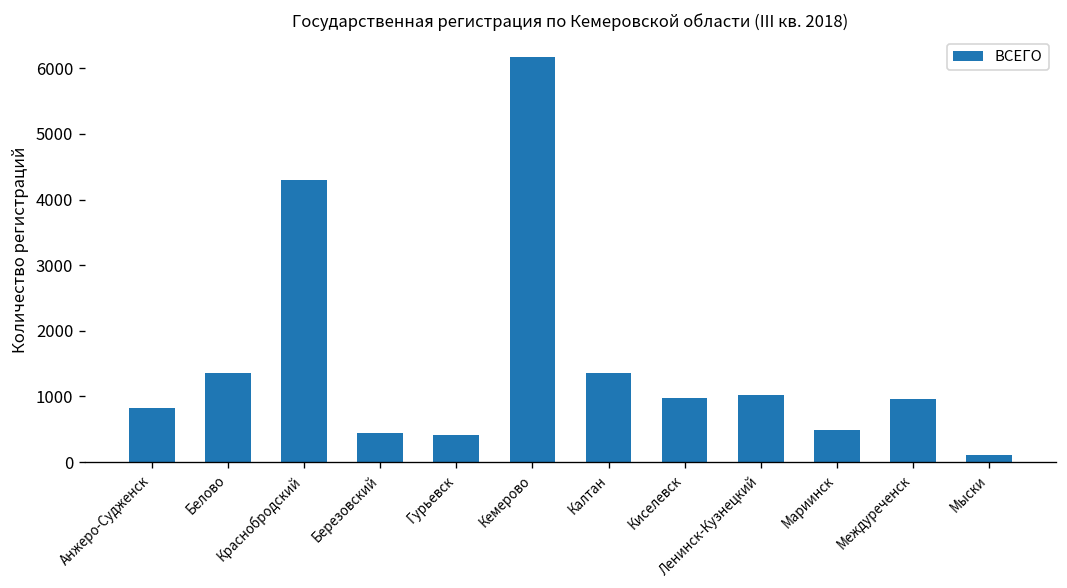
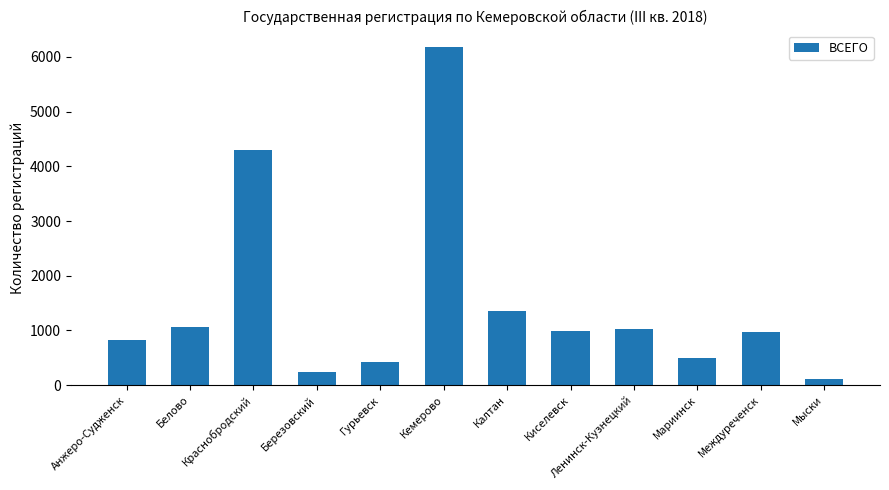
  {
    "Анжеро-Судженск": 800,
-   "Белово": 1400,
+   "Белово": 1100,
    "Краснобродский": 4300,
-   "Березовский": 400,
+   "Березовский": 200,
    "Гурьевск": 400,
    "Кемерово": 6200,
    "Калтан": 1400,
    "Киселевск": 1000,
    "Ленинск-Кузнецкий": 1000,
    "Мариинск": 500,
    "Междуреченск": 1000,
    "Мыски": 100
  }
